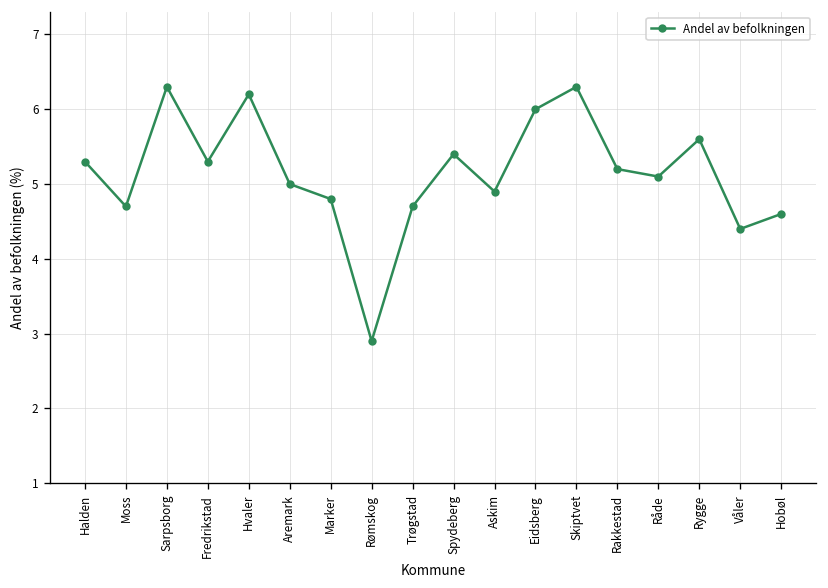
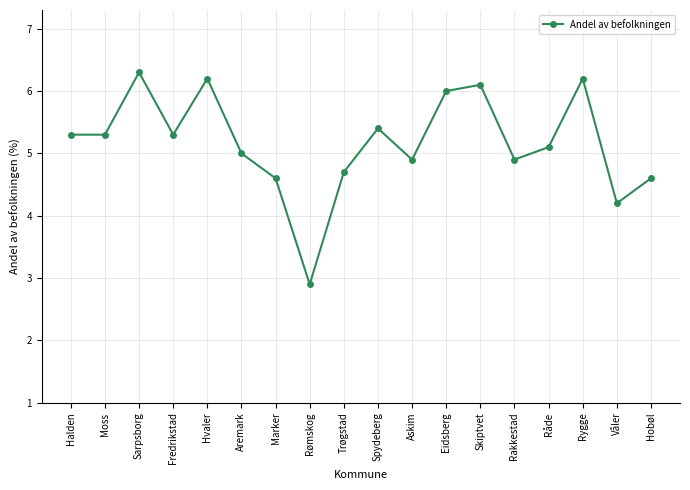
  {
    "Halden": 5.3,
-   "Moss": 4.7,
+   "Moss": 5.3,
    "Sarpsborg": 6.3,
    "Fredrikstad": 5.3,
    "Hvaler": 6.2,
    "Aremark": 5.0,
-   "Marker": 4.8,
+   "Marker": 4.6,
    "Rømskog": 2.9,
    "Trøgstad": 4.7,
    "Spydeberg": 5.4,
    "Askim": 4.9,
    "Eidsberg": 6.0,
-   "Skiptvet": 6.3,
-   "Rakkestad": 5.2,
+   "Skiptvet": 6.1,
+   "Rakkestad": 4.9,
    "Råde": 5.1,
-   "Rygge": 5.6,
-   "Våler": 4.4,
+   "Rygge": 6.2,
+   "Våler": 4.2,
    "Hobøl": 4.6
  }
